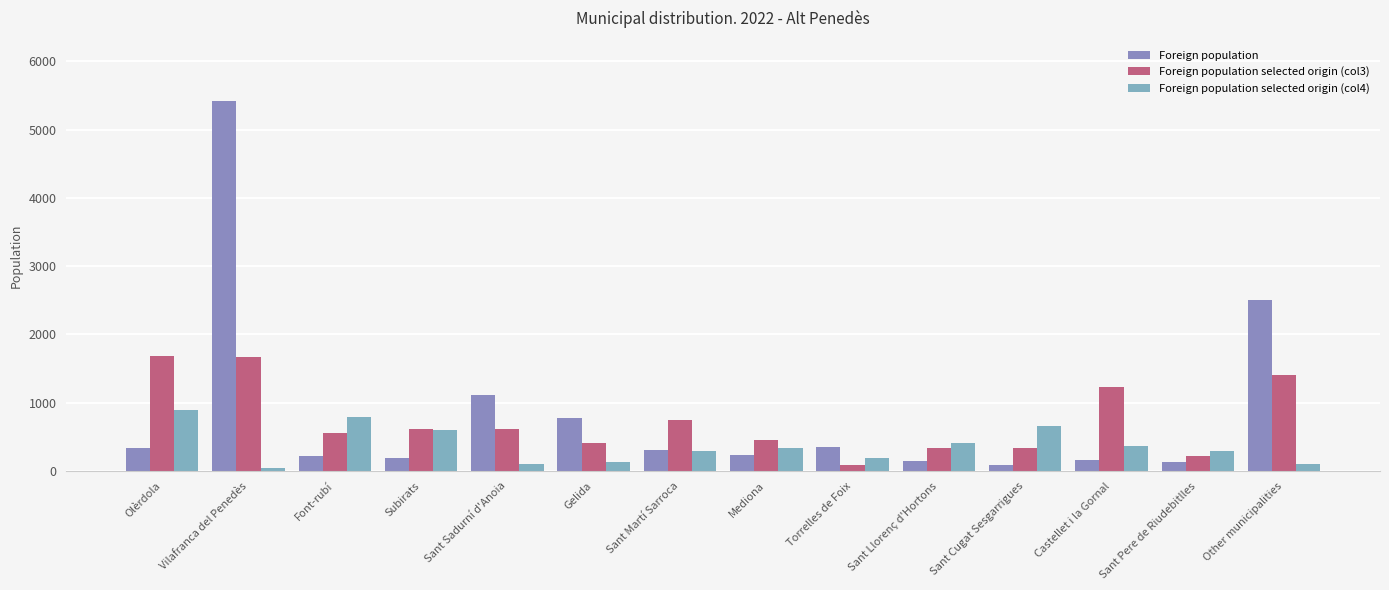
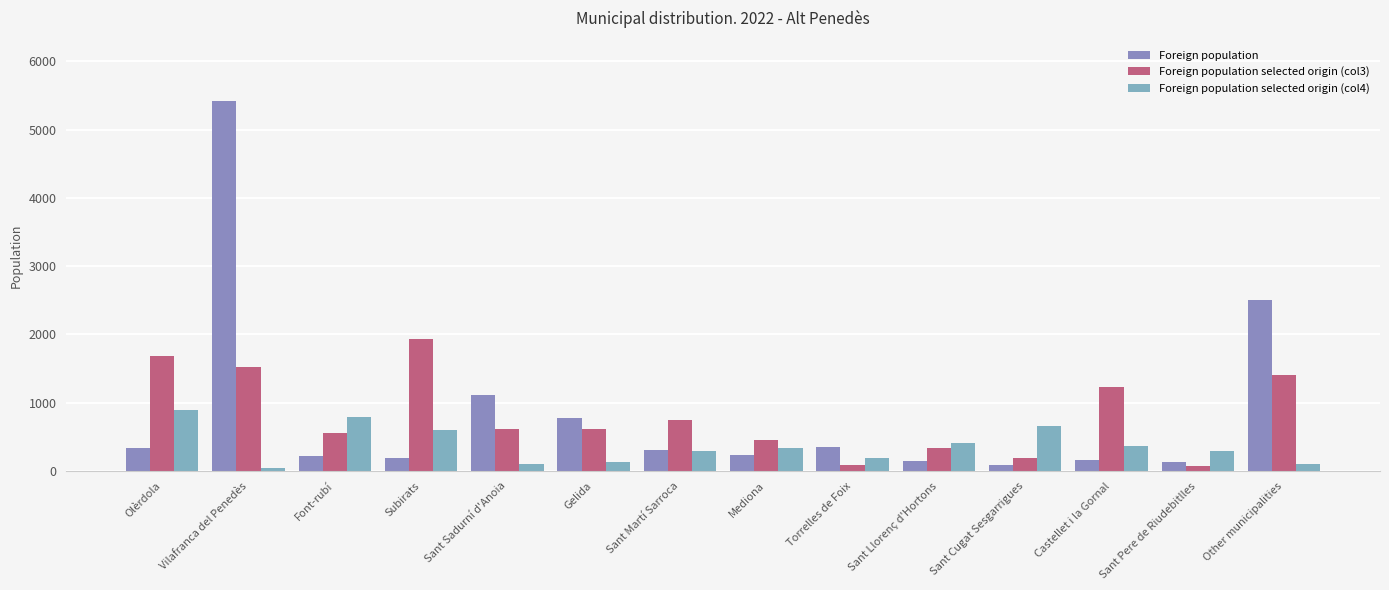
  {
    "Foreign population selected origin (col3)": {
      "Olèrdola": 1700,
-     "Vilafranca del Penedès": 1700,
+     "Vilafranca del Penedès": 1500,
      "Font-rubí": 600,
-     "Subirats": 600,
+     "Subirats": 1900,
      "Sant Sadurní d'Anoia": 600,
-     "Gelida": 400,
+     "Gelida": 600,
      "Sant Martí Sarroca": 800,
      "Mediona": 400,
      "Torrelles de Foix": 100,
      "Sant Llorenç d'Hortons": 300,
-     "Sant Cugat Sesgarrigues": 300,
+     "Sant Cugat Sesgarrigues": 200,
      "Castellet i la Gornal": 1200,
-     "Sant Pere de Riudebitlles": 200,
+     "Sant Pere de Riudebitlles": 100,
      "Other municipalities": 1400
    }
  }
